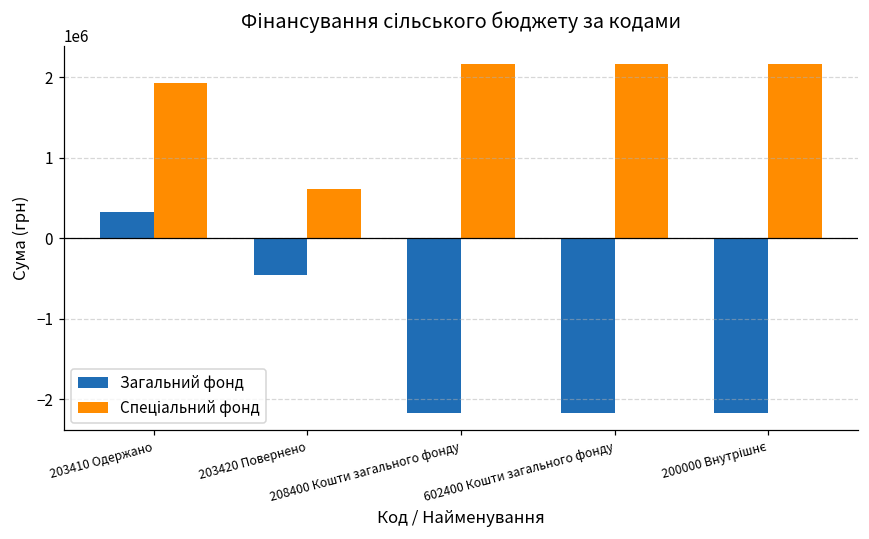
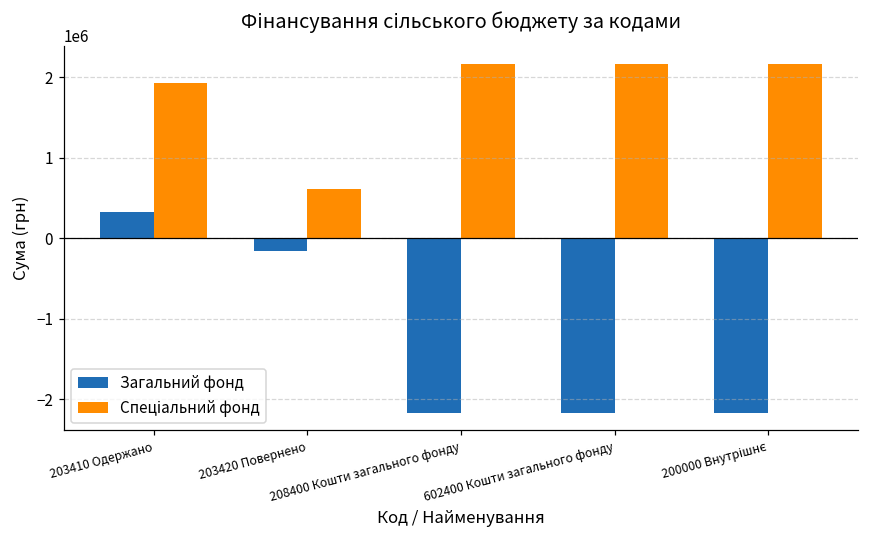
  {
    "Загальний фонд": {
      "203410 Одержано": 300000,
-     "203420 Повернено": -500000,
+     "203420 Повернено": -200000,
      "208400 Кошти загального фонду": -2200000,
      "602400 Кошти загального фонду": -2200000,
      "200000 Внутрішнє": -2200000
    },
    "Спеціальний фонд": {
      "203410 Одержано": 1900000,
      "203420 Повернено": 600000,
      "208400 Кошти загального фонду": 2200000,
      "602400 Кошти загального фонду": 2200000,
      "200000 Внутрішнє": 2200000
    }
  }
